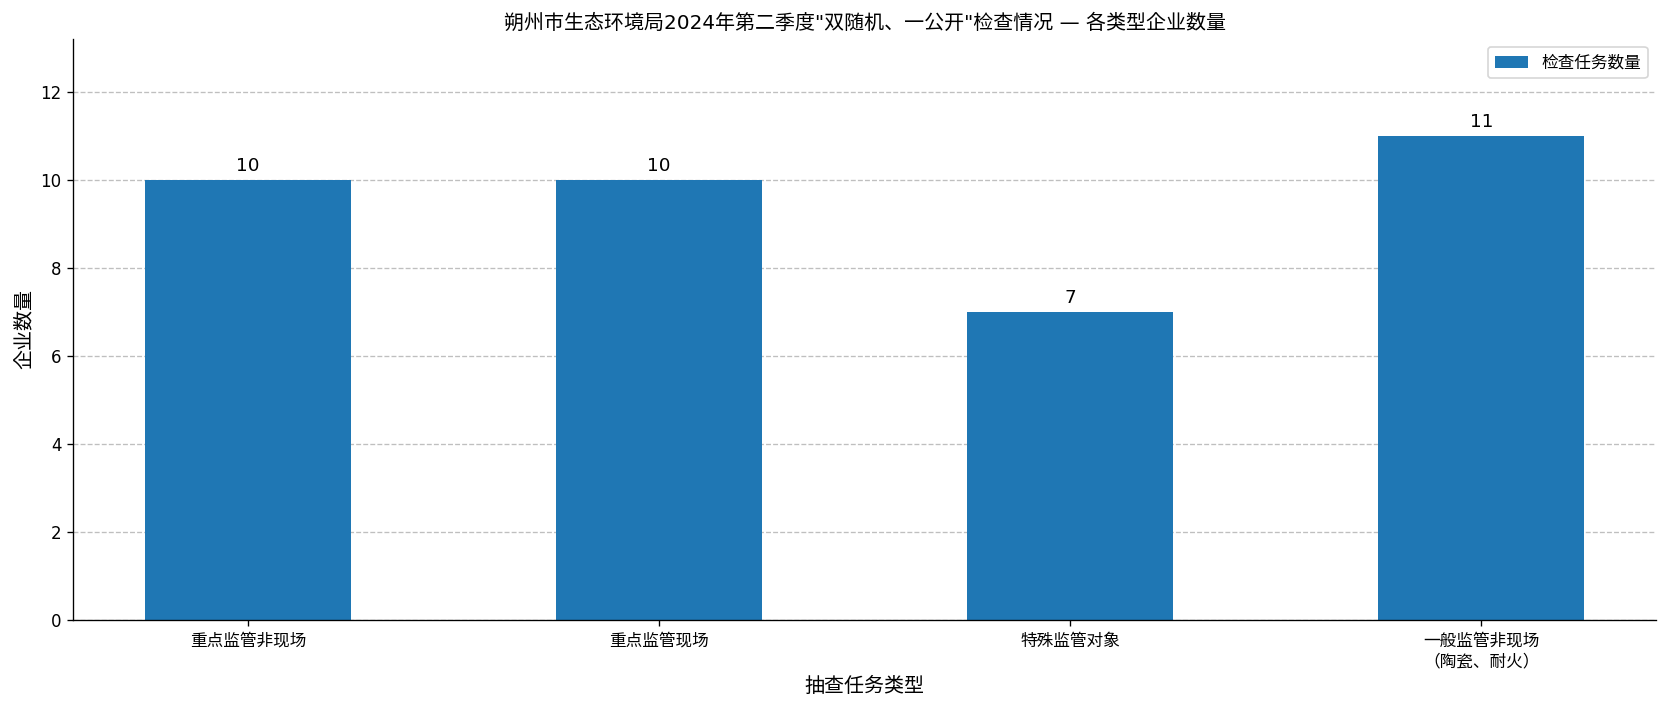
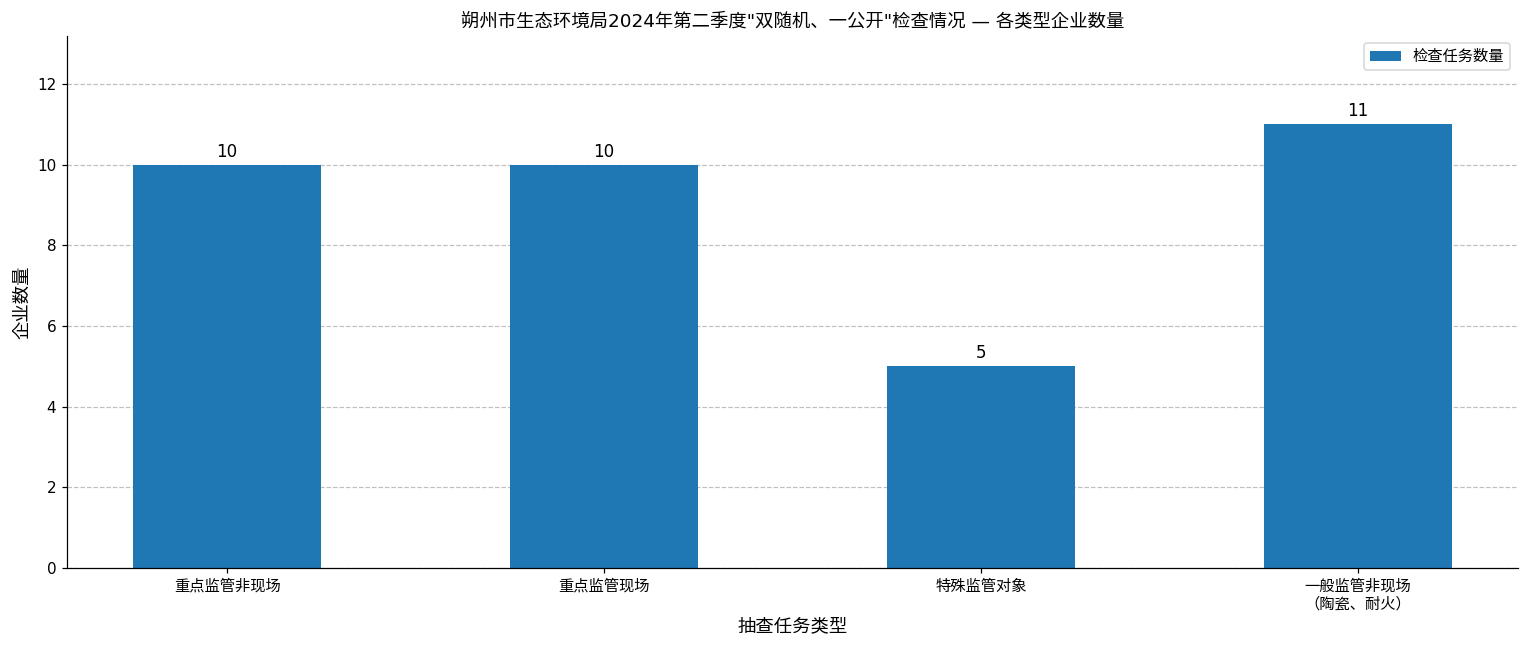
  {
    "重点监管非现场": 10,
    "重点监管现场": 10,
-   "特殊监管对象": 7,
+   "特殊监管对象": 5,
    "一般监管非现场 （陶瓷、耐火）": 11
  }
